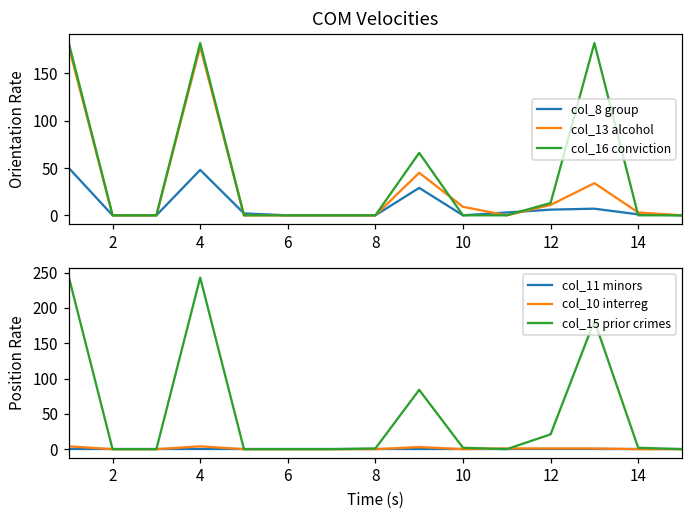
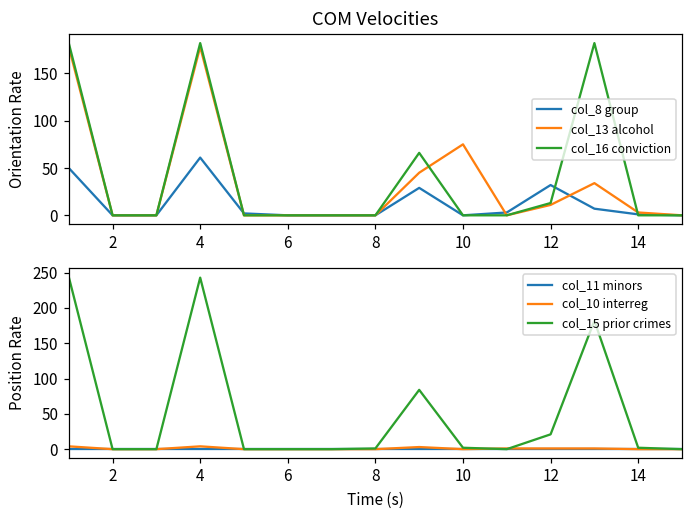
  {
    "COM Velocities": {
      "col_8 group": {
-       "4": 50,
-       "12": 10
+       "4": 60,
+       "12": 30
      },
      "col_13 alcohol": {
        "4": 180,
-       "10": 10
+       "10": 80
      },
      "col_16 conviction": {
        "4": 180
      }
    }
  }
